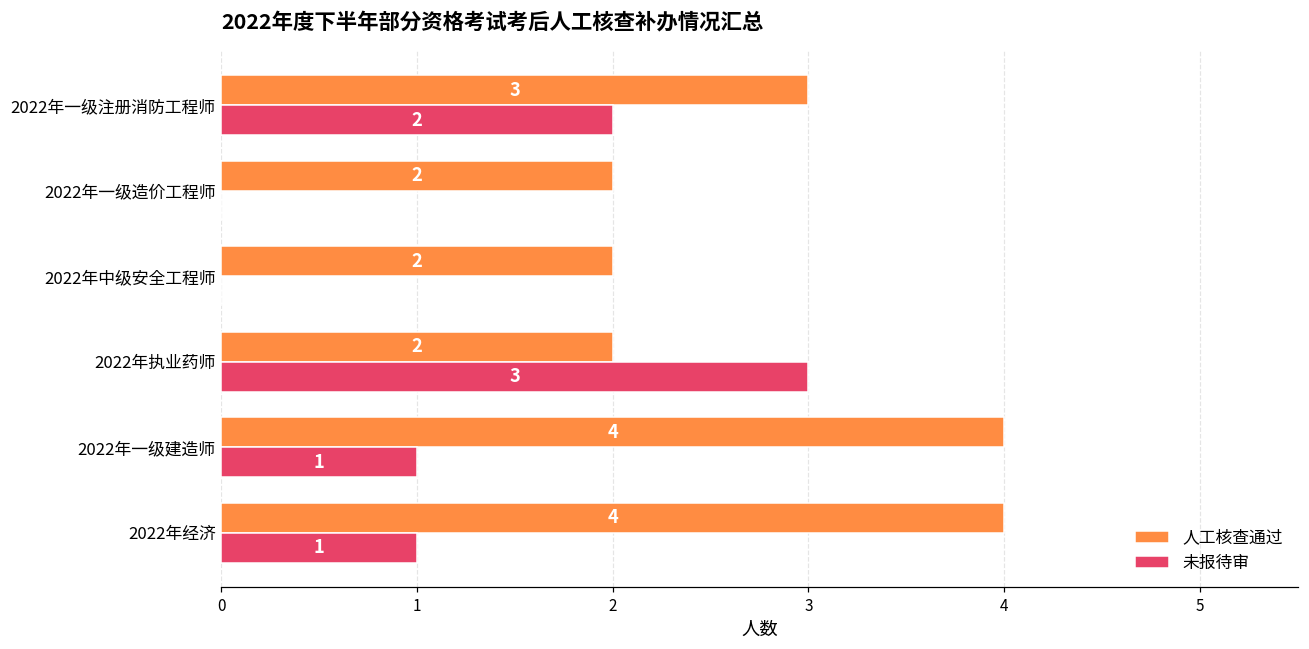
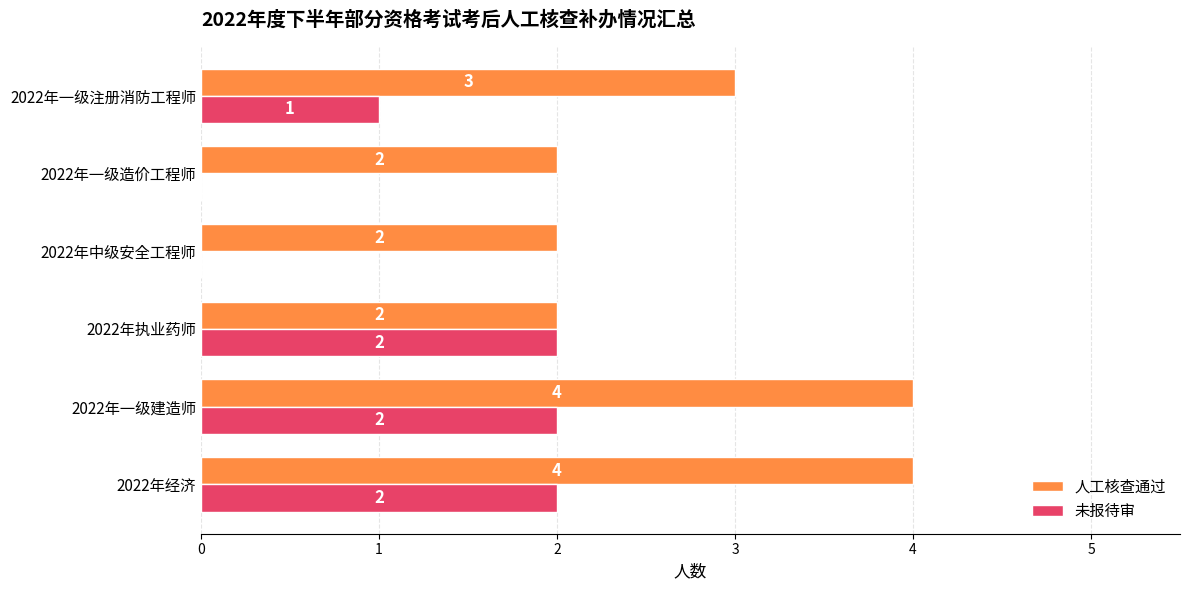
  {
    "人工核查通过": {
      "2022年一级注册消防工程师": 3,
      "2022年一级造价工程师": 2,
      "2022年中级安全工程师": 2,
      "2022年执业药师": 2,
      "2022年一级建造师": 4,
      "2022年经济": 4
    },
    "未报待审": {
-     "2022年一级注册消防工程师": 2,
-     "2022年执业药师": 3,
-     "2022年一级建造师": 1,
-     "2022年经济": 1
+     "2022年一级注册消防工程师": 1,
+     "2022年执业药师": 2,
+     "2022年一级建造师": 2,
+     "2022年经济": 2
    }
  }
